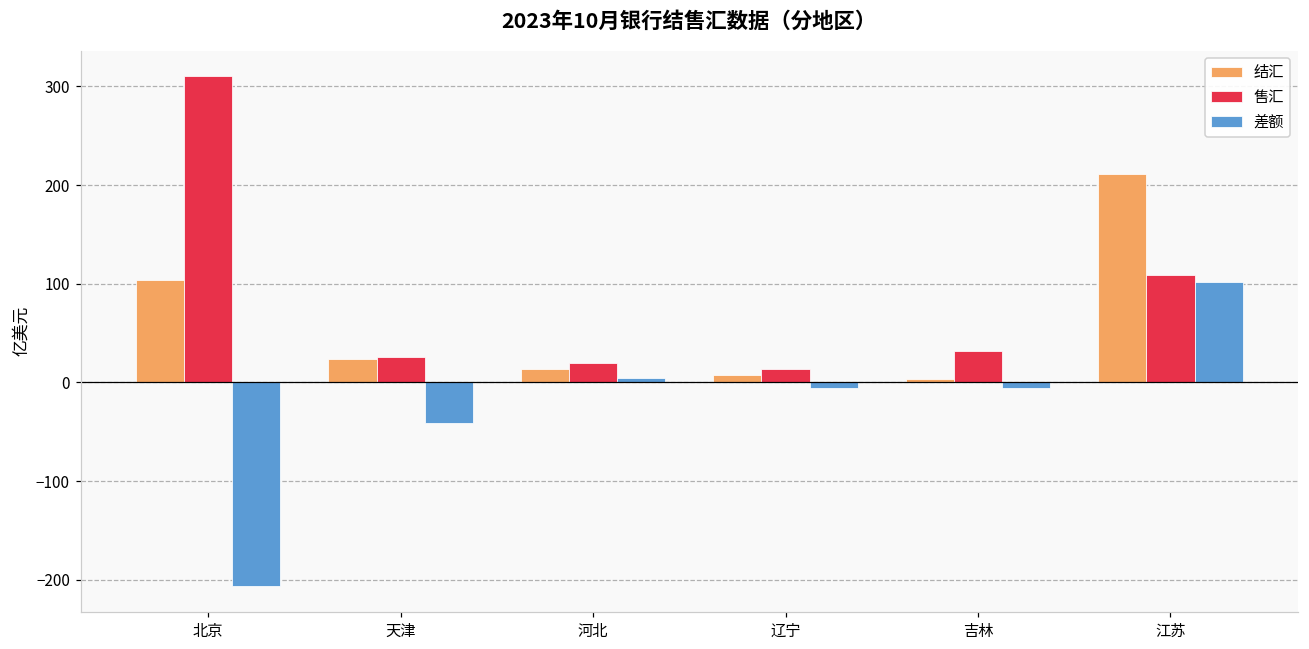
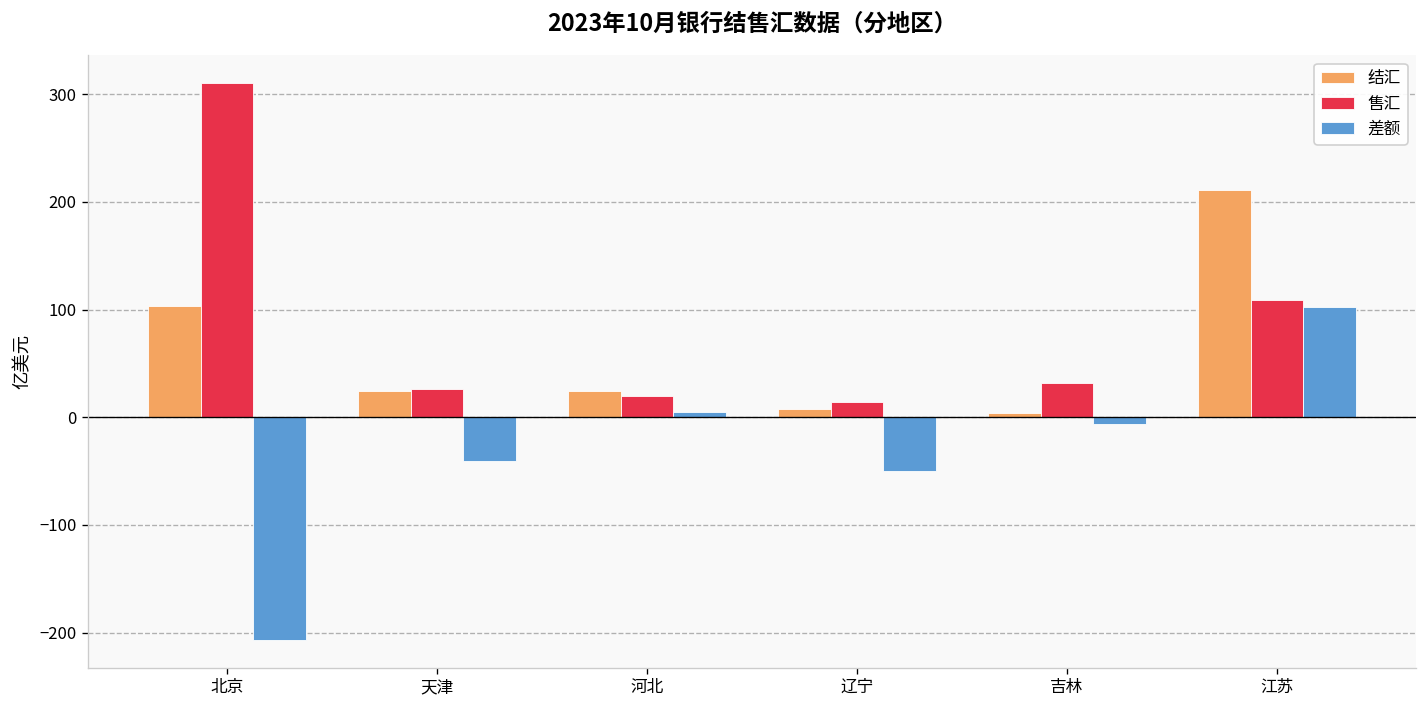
  {
    "结汇": {
      "北京": 100,
      "天津": 20,
-     "河北": 10,
+     "河北": 20,
      "辽宁": 10,
      "吉林": 0,
      "江苏": 210
    },
    "售汇": {
      "北京": 310,
      "天津": 30,
      "河北": 20,
      "辽宁": 10,
      "吉林": 30,
      "江苏": 110
    },
    "差额": {
      "北京": -210,
      "天津": -40,
      "河北": 0,
-     "辽宁": -10,
+     "辽宁": -50,
      "吉林": -10,
      "江苏": 100
    }
  }
